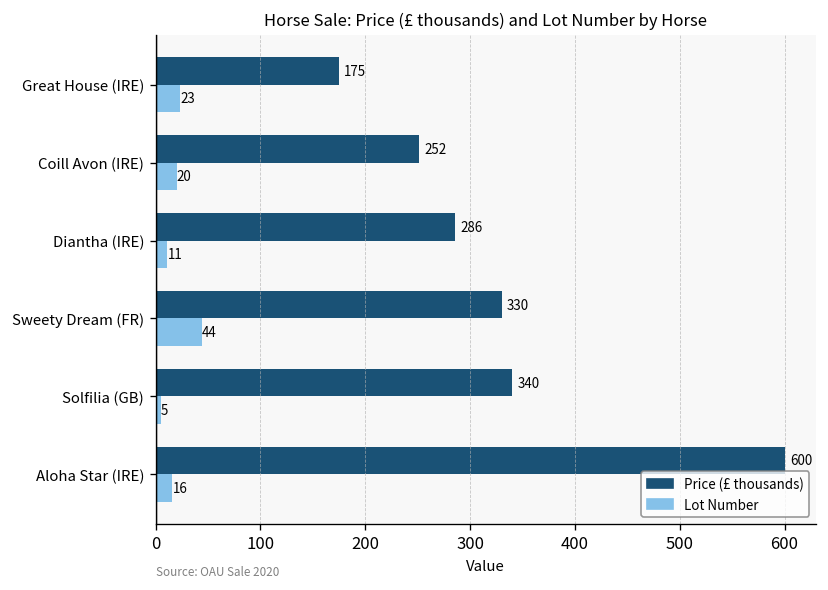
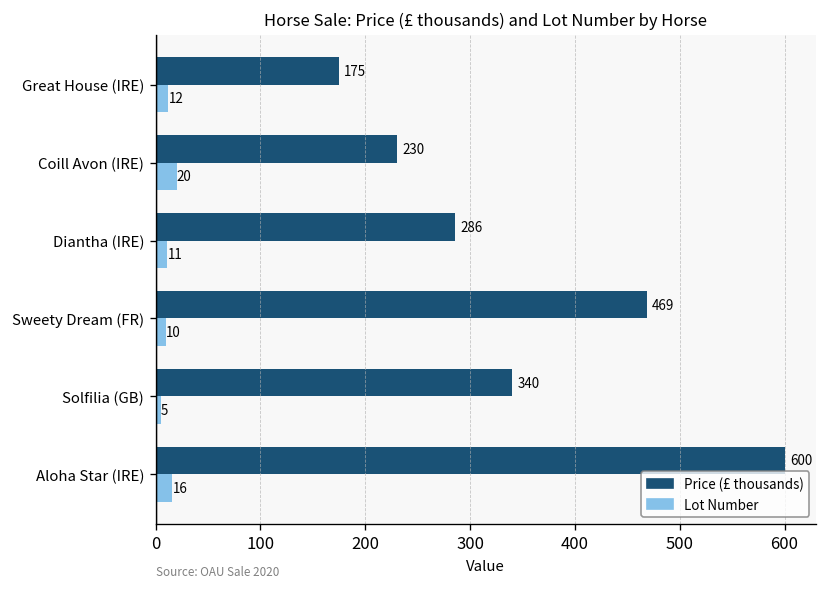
  {
    "Price (£ thousands)": {
      "Great House (IRE)": 175,
-     "Coill Avon (IRE)": 252,
+     "Coill Avon (IRE)": 230,
      "Diantha (IRE)": 286,
-     "Sweety Dream (FR)": 330,
+     "Sweety Dream (FR)": 469,
      "Solfilia (GB)": 340,
      "Aloha Star (IRE)": 600
    },
    "Lot Number": {
-     "Great House (IRE)": 23,
+     "Great House (IRE)": 12,
      "Coill Avon (IRE)": 20,
      "Diantha (IRE)": 11,
-     "Sweety Dream (FR)": 44,
+     "Sweety Dream (FR)": 10,
      "Solfilia (GB)": 5,
      "Aloha Star (IRE)": 16
    }
  }
